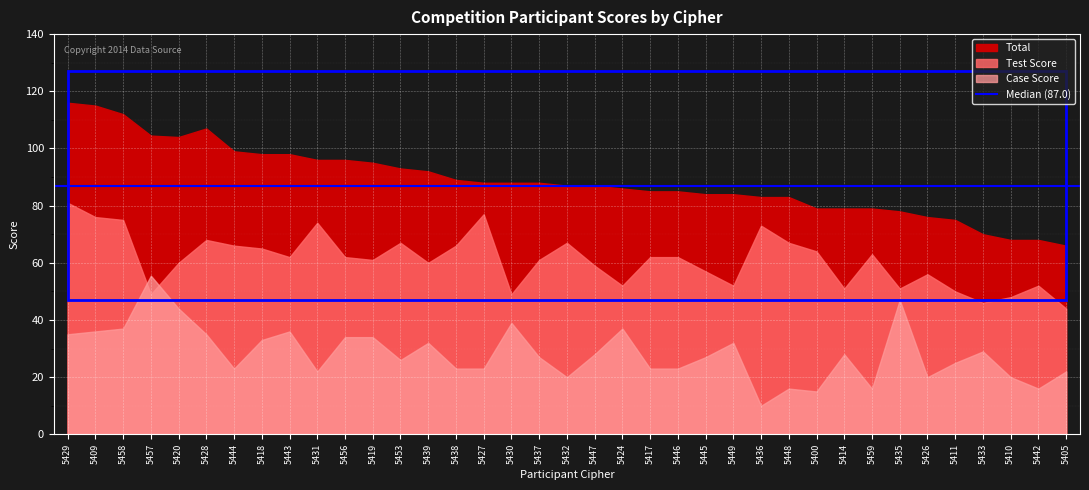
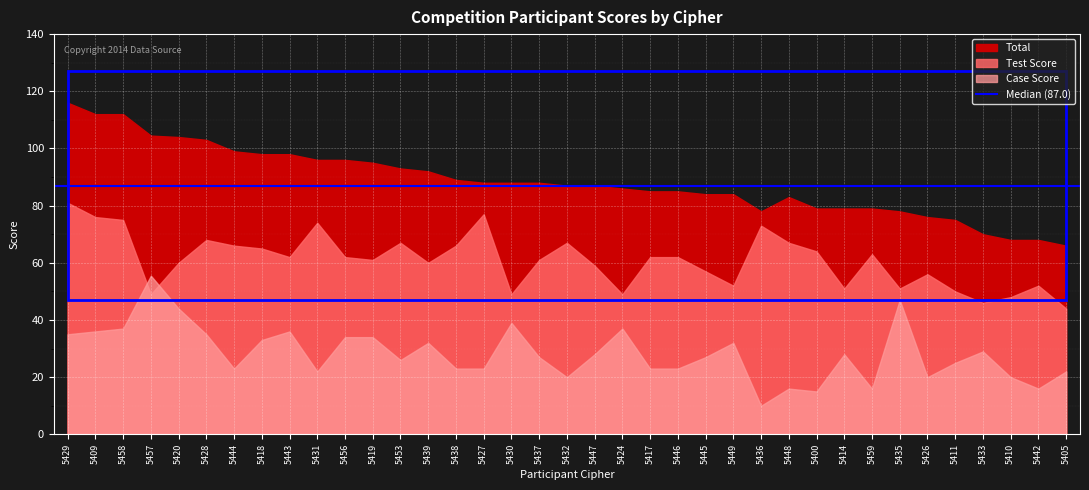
  {
    "Total": {
      "5429": 116,
-     "5409": 115,
+     "5409": 112,
      "5458": 112,
      "5457": 105,
      "5420": 104,
-     "5428": 107,
+     "5428": 103,
      "5444": 99,
      "5418": 98,
      "5443": 98,
      "5431": 96,
      "5456": 96,
      "5419": 95,
      "5453": 93,
      "5439": 92,
      "5438": 89,
      "5427": 88,
      "5430": 88,
      "5437": 88,
      "5432": 87,
      "5447": 87,
      "5424": 86,
      "5417": 85,
      "5446": 85,
      "5445": 84,
      "5449": 84,
-     "5436": 83,
+     "5436": 78,
      "5448": 83,
      "5400": 79,
      "5414": 79,
      "5459": 79,
      "5435": 78,
      "5426": 76,
      "5411": 75,
      "5433": 70,
      "5410": 68,
      "5442": 68,
      "5405": 66
    },
    "Test Score": {
      "5429": 81,
      "5409": 76,
      "5458": 75,
      "5457": 49,
      "5420": 60,
      "5428": 68,
      "5444": 66,
      "5418": 65,
      "5443": 62,
      "5431": 74,
      "5456": 62,
      "5419": 61,
      "5453": 67,
      "5439": 60,
      "5438": 66,
      "5427": 77,
      "5430": 49,
      "5437": 61,
      "5432": 67,
      "5447": 59,
-     "5424": 52,
+     "5424": 49,
      "5417": 62,
      "5446": 62,
      "5445": 57,
      "5449": 52,
      "5436": 73,
      "5448": 67,
      "5400": 64,
      "5414": 51,
      "5459": 63,
      "5435": 51,
      "5426": 56,
      "5411": 50,
      "5433": 46,
      "5410": 48,
      "5442": 52,
      "5405": 44
    },
    "Case Score": {
      "5429": 35,
      "5409": 36,
      "5458": 37,
      "5457": 56,
      "5420": 44,
      "5428": 35,
      "5444": 23,
      "5418": 33,
      "5443": 36,
      "5431": 22,
      "5456": 34,
      "5419": 34,
      "5453": 26,
      "5439": 32,
      "5438": 23,
      "5427": 23,
      "5430": 39,
      "5437": 27,
      "5432": 20,
      "5447": 28,
      "5424": 37,
      "5417": 23,
      "5446": 23,
      "5445": 27,
      "5449": 32,
      "5436": 10,
      "5448": 16,
      "5400": 15,
      "5414": 28,
      "5459": 16,
      "5435": 47,
      "5426": 20,
      "5411": 25,
      "5433": 29,
      "5410": 20,
      "5442": 16,
      "5405": 22
    }
  }
